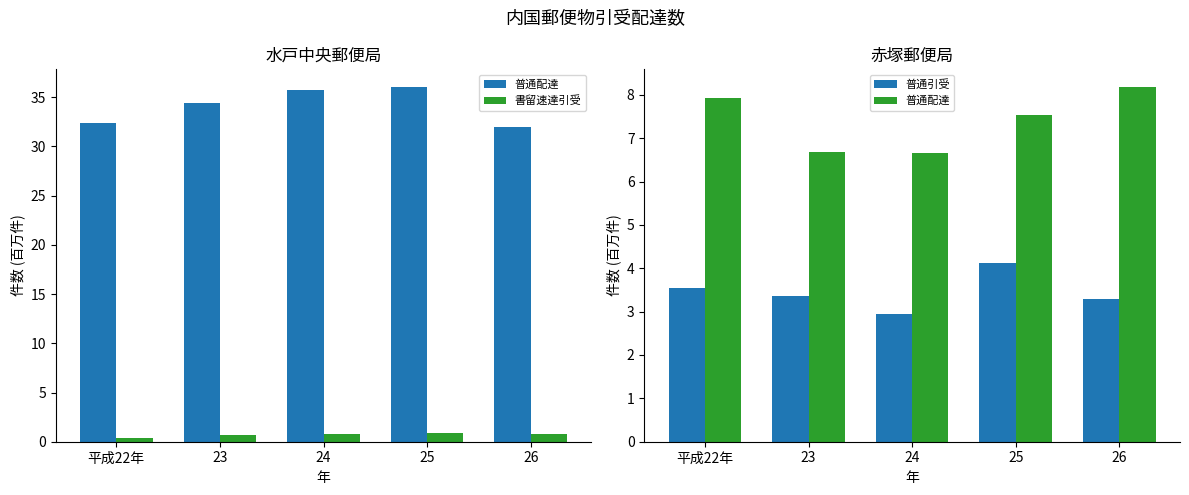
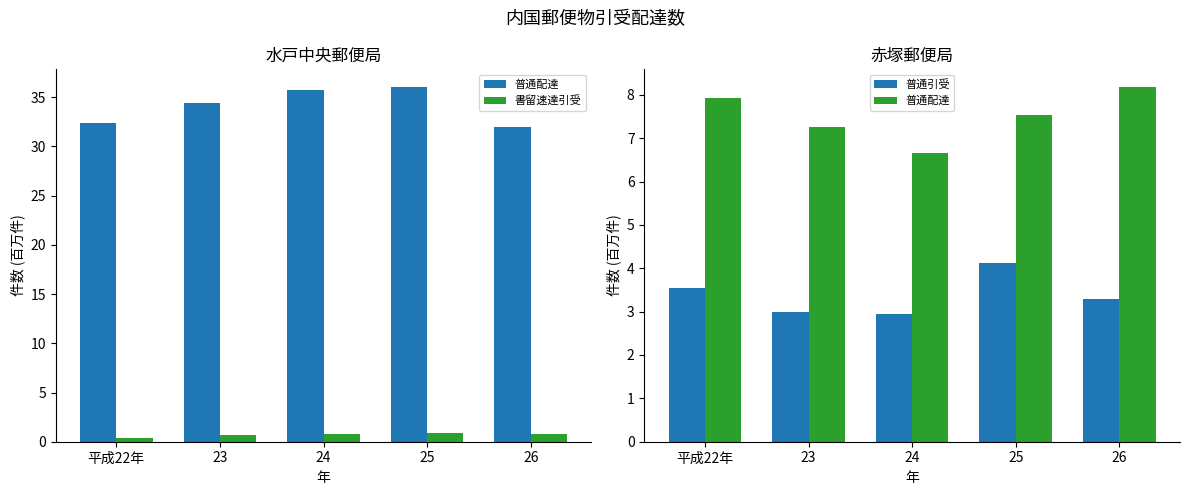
  {
    "水戸中央郵便局": {
      "書留速達引受": {
        "平成22年": 0,
        "23": 1,
        "24": 1,
        "25": 1,
        "26": 1
      }
    },
    "赤塚郵便局": {
      "普通引受": {
        "平成22年": 3.5,
-       "23": 3.4,
+       "23": 3.0,
        "24": 2.9,
        "25": 4.1,
        "26": 3.3
      },
      "普通配達": {
        "平成22年": 7.9,
-       "23": 6.7,
+       "23": 7.3,
        "24": 6.7,
        "25": 7.5,
        "26": 8.2
      }
    }
  }
